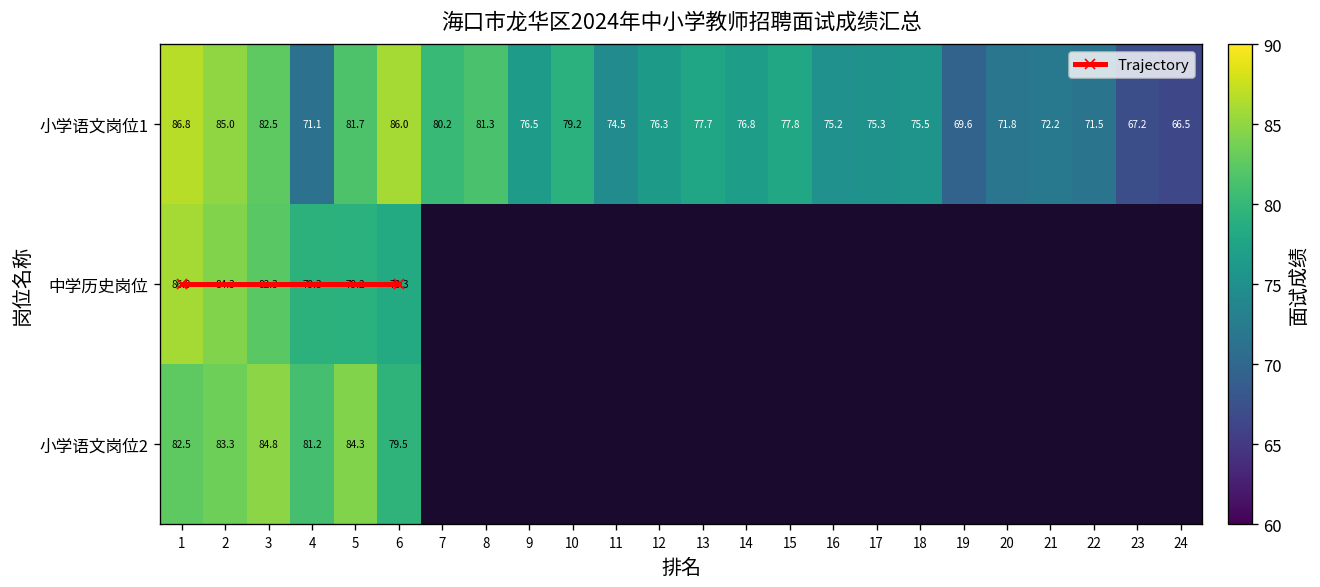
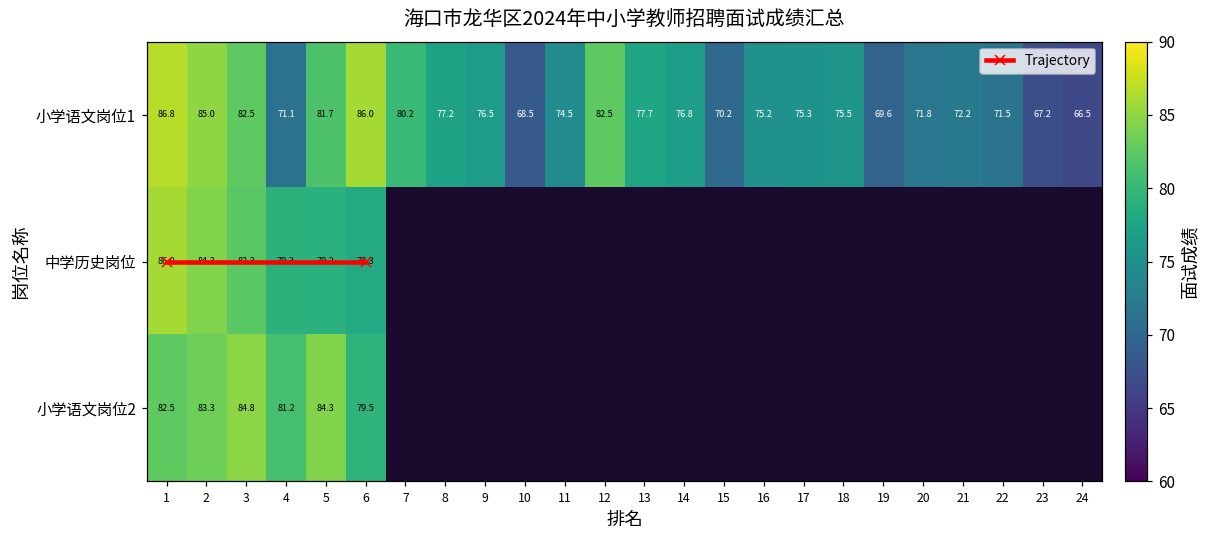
  {
    "小学语文岗位1": {
      "1": 86.8,
      "2": 85.0,
      "3": 82.5,
      "4": 71.1,
      "5": 81.7,
      "6": 86.0,
      "7": 80.2,
-     "8": 81.3,
+     "8": 77.2,
      "9": 76.5,
-     "10": 79.2,
+     "10": 68.5,
      "11": 74.5,
-     "12": 76.3,
+     "12": 82.5,
      "13": 77.7,
      "14": 76.8,
-     "15": 77.8,
+     "15": 70.2,
      "16": 75.2,
      "17": 75.3,
      "18": 75.5,
      "19": 69.6,
      "20": 71.8,
      "21": 72.2,
      "22": 71.5,
      "23": 67.2,
      "24": 66.5
    },
    "中学历史岗位": {
      "2": 84.3,
      "3": 82.3,
      "4": 79.3,
      "5": 79.2
    },
    "小学语文岗位2": {
      "1": 82.5,
      "2": 83.3,
      "3": 84.8,
      "4": 81.2,
      "5": 84.3,
      "6": 79.5
    }
  }
